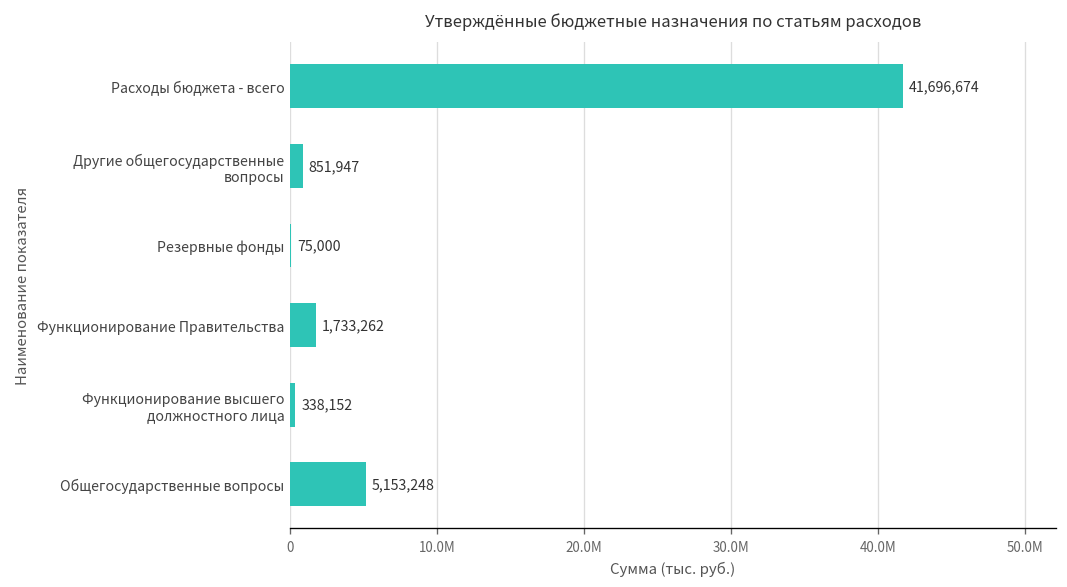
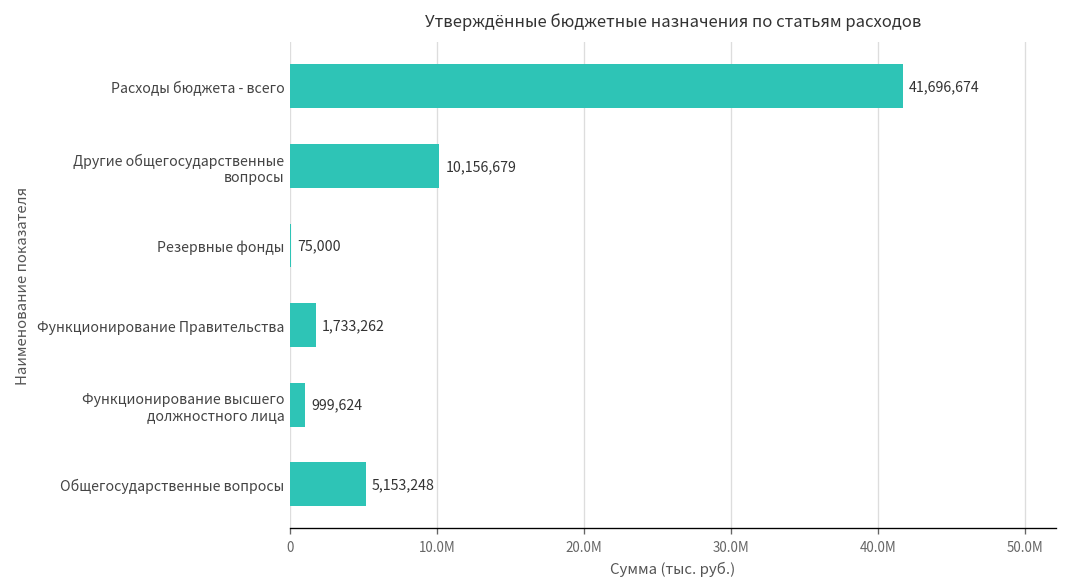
  {
    "Расходы бюджета - всего": "41,696,674",
-   "Другие общегосударственные вопросы": "851,947",
+   "Другие общегосударственные вопросы": "10,156,679",
    "Резервные фонды": "75,000",
    "Функционирование Правительства": "1,733,262",
-   "Функционирование высшего должностного лица": "338,152",
+   "Функционирование высшего должностного лица": "999,624",
    "Общегосударственные вопросы": "5,153,248"
  }
